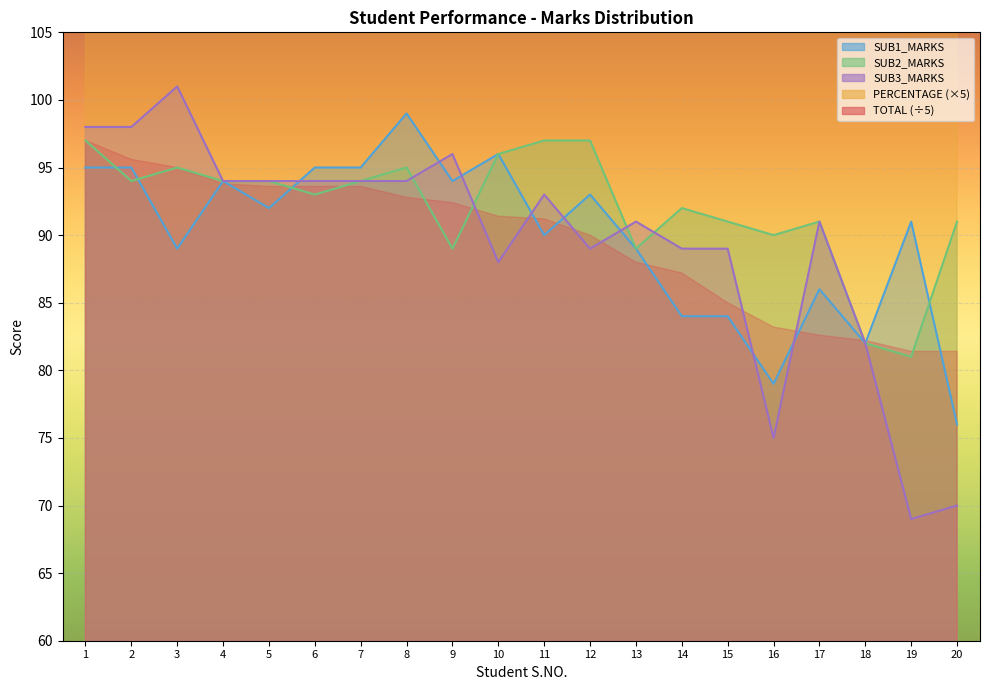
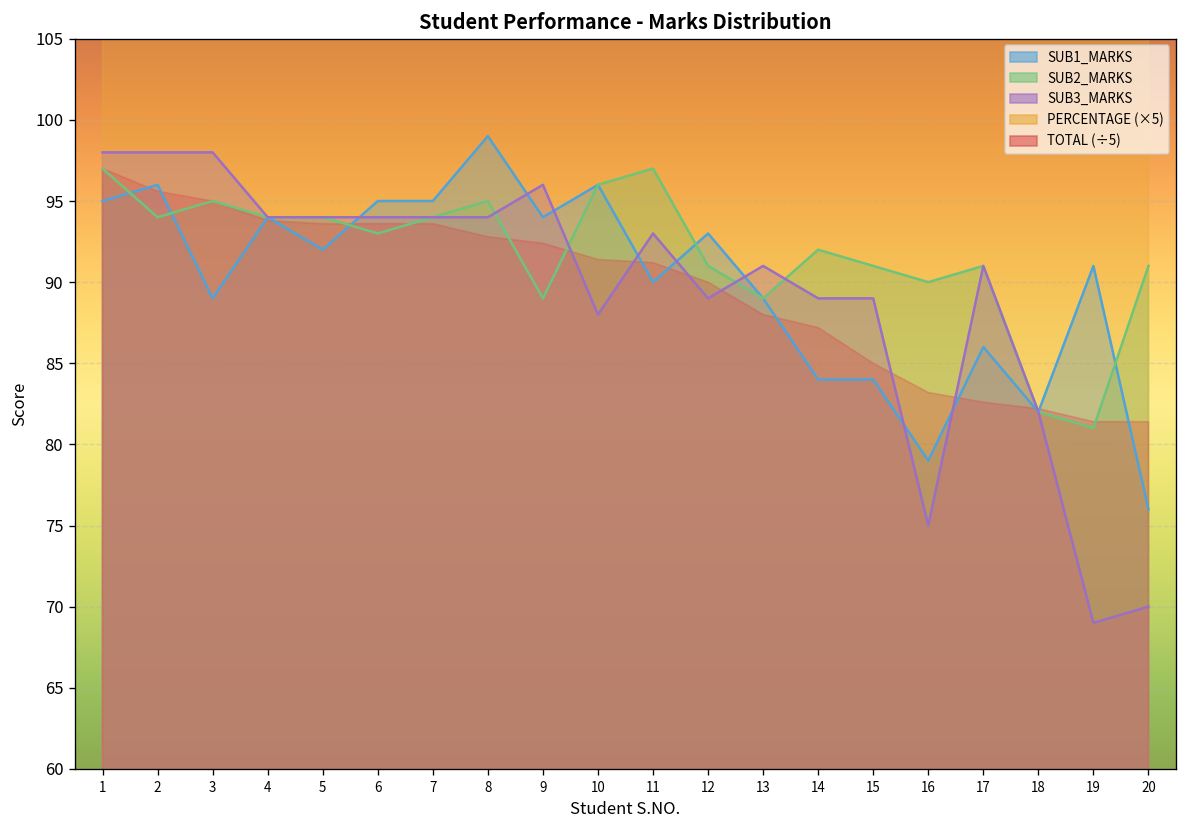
  {
    "SUB1_MARKS": {
      "1": 95,
-     "2": 95,
+     "2": 96,
      "3": 89,
      "5": 92,
      "6": 95,
      "7": 95,
      "8": 99,
      "9": 94,
      "11": 90,
      "12": 93,
      "14": 84,
      "15": 84,
      "16": 79,
      "17": 86,
      "19": 91,
      "20": 76
    },
    "SUB2_MARKS": {
      "2": 94,
      "6": 93,
      "8": 95,
      "9": 89,
      "11": 97,
-     "12": 97,
+     "12": 91,
      "14": 92,
      "15": 91,
      "16": 90,
      "19": 81,
      "20": 91
    },
    "SUB3_MARKS": {
      "1": 98,
      "2": 98,
-     "3": 101,
+     "3": 98,
      "6": 94,
      "8": 94,
      "9": 96,
      "10": 88,
      "11": 93,
      "12": 89,
      "13": 91,
      "14": 89,
      "15": 89,
      "16": 75,
      "19": 69,
      "20": 70
    }
  }
